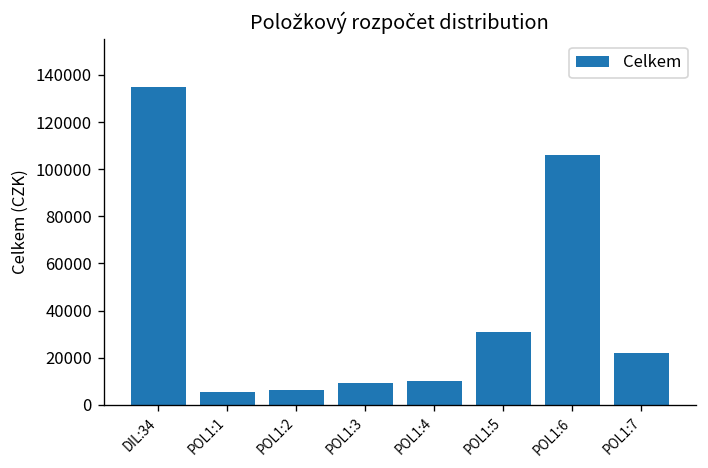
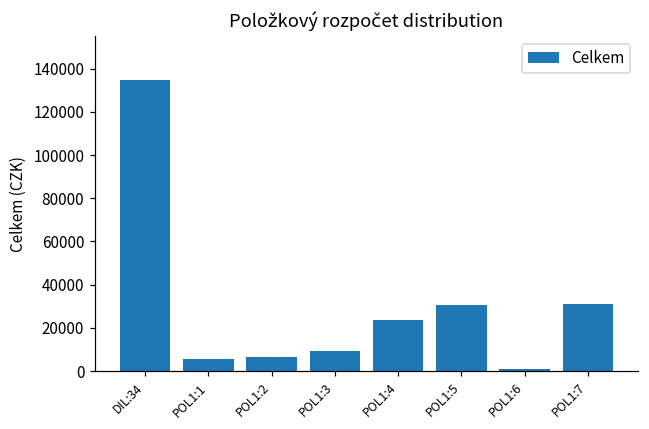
  {
    "DIL:34": 135000,
    "POL1:1": 6000,
    "POL1:2": 6000,
    "POL1:3": 9000,
-   "POL1:4": 10000,
+   "POL1:4": 24000,
    "POL1:5": 31000,
-   "POL1:6": 106000,
-   "POL1:7": 22000
+   "POL1:6": 1000,
+   "POL1:7": 31000
  }
